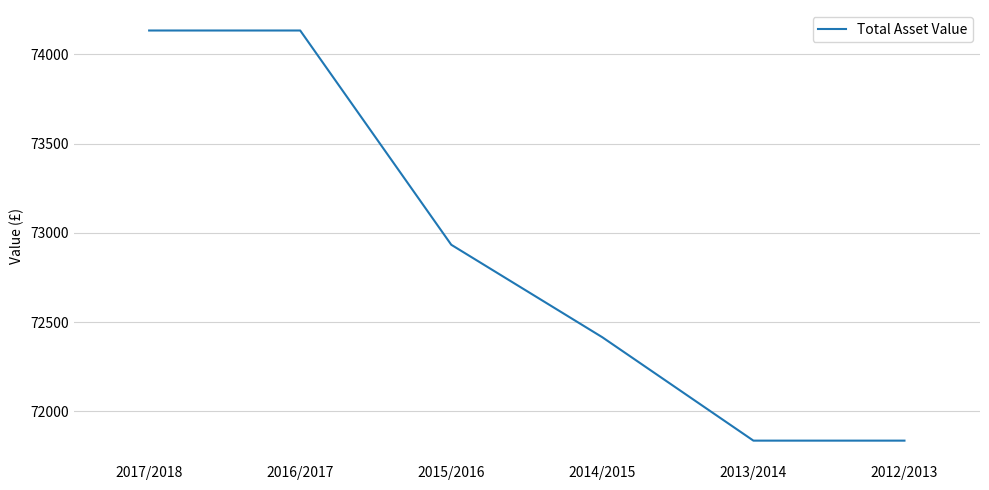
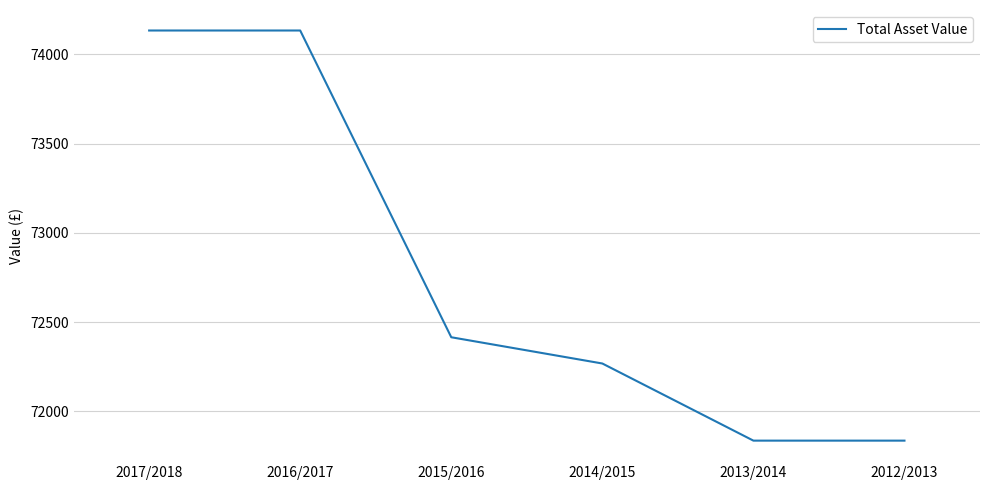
  {
    "2017/2018": 74130,
    "2016/2017": 74130,
-   "2015/2016": 72930,
-   "2014/2015": 72420,
+   "2015/2016": 72420,
+   "2014/2015": 72270,
    "2013/2014": 71840,
    "2012/2013": 71840
  }
